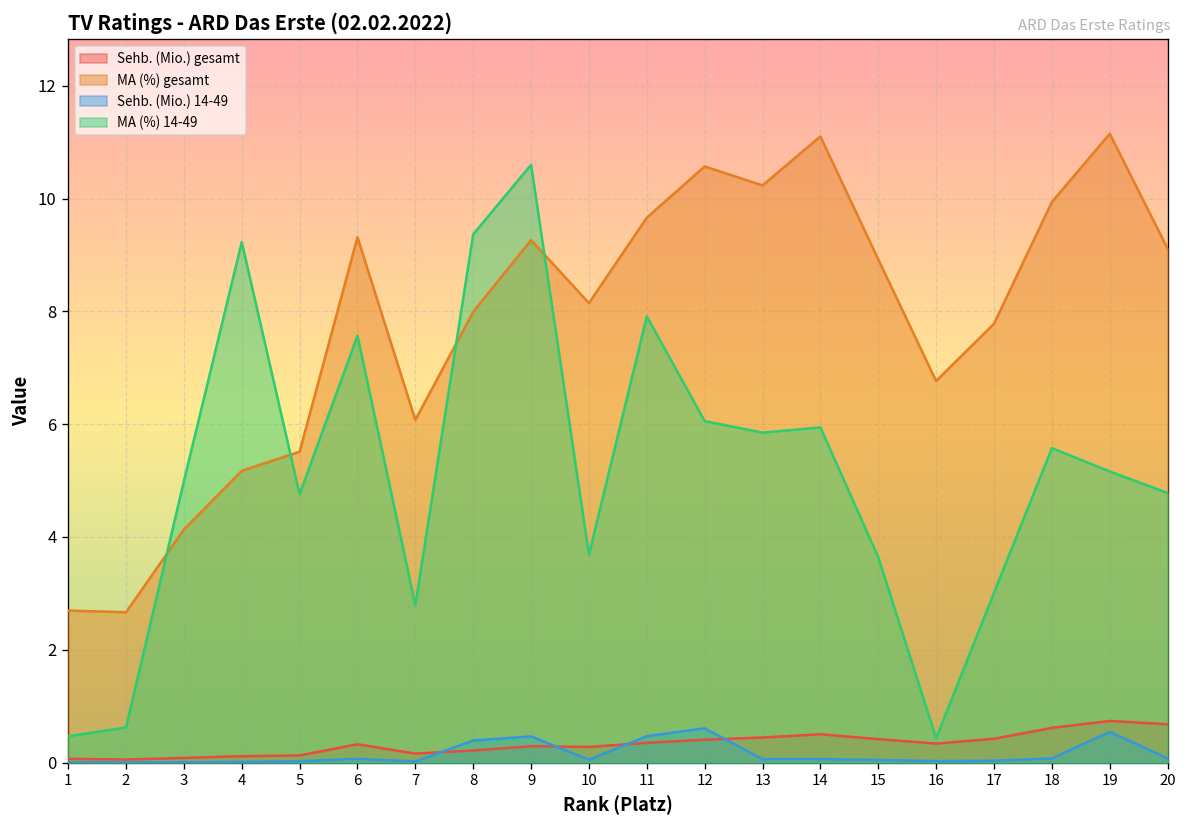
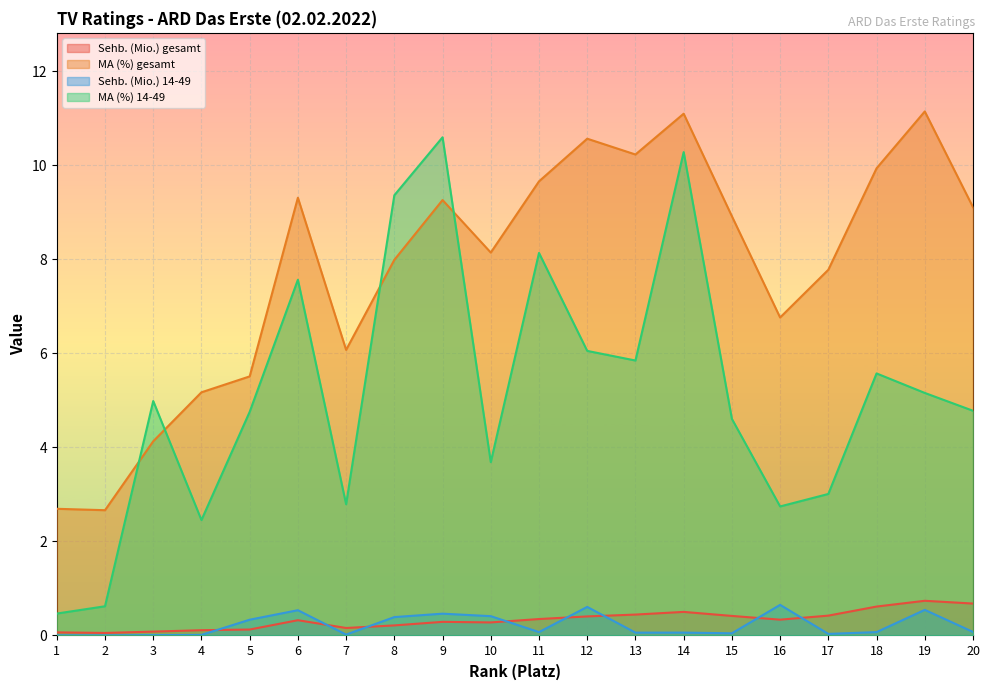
  {
    "Sehb. (Mio.) 14-49": {
      "1": 0.0,
      "3": 0.0,
      "4": 0.0,
-     "5": 0.0,
-     "6": 0.1,
+     "5": 0.3,
+     "6": 0.5,
      "7": 0.0,
      "8": 0.4,
      "9": 0.5,
-     "10": 0.1,
-     "11": 0.5,
+     "10": 0.4,
+     "11": 0.1,
      "12": 0.6,
      "13": 0.1,
      "14": 0.1,
      "15": 0.0,
-     "16": 0.0,
+     "16": 0.7,
      "17": 0.0,
      "18": 0.1,
      "19": 0.5,
      "20": 0.1
    },
    "MA (%) 14-49": {
      "1": 0.5,
      "2": 0.6,
      "3": 5.0,
-     "4": 9.2,
+     "4": 2.5,
      "5": 4.8,
      "6": 7.6,
      "7": 2.8,
      "8": 9.4,
      "9": 10.6,
      "10": 3.7,
-     "11": 7.9,
+     "11": 8.1,
      "12": 6.1,
      "13": 5.9,
-     "14": 5.9,
-     "15": 3.6,
-     "16": 0.4,
+     "14": 10.3,
+     "15": 4.6,
+     "16": 2.7,
      "17": 3.0,
      "18": 5.6,
      "19": 5.2,
      "20": 4.8
    }
  }
